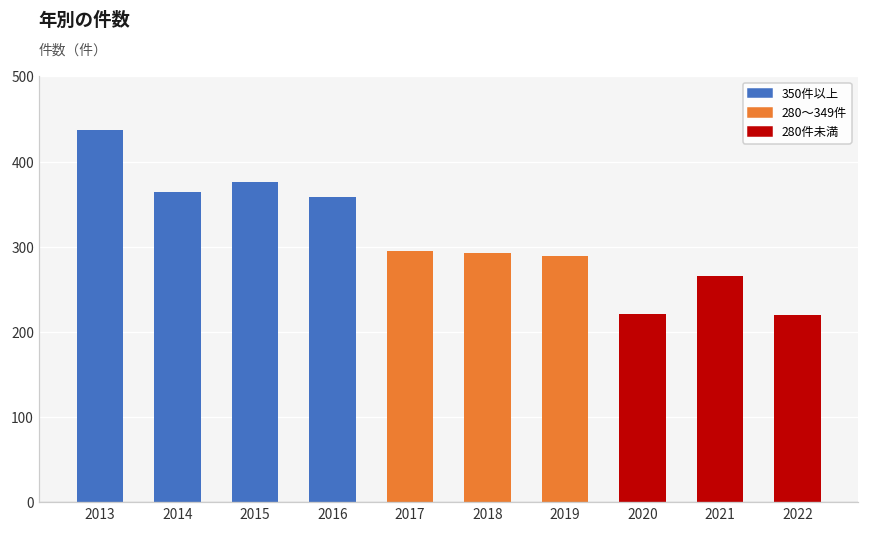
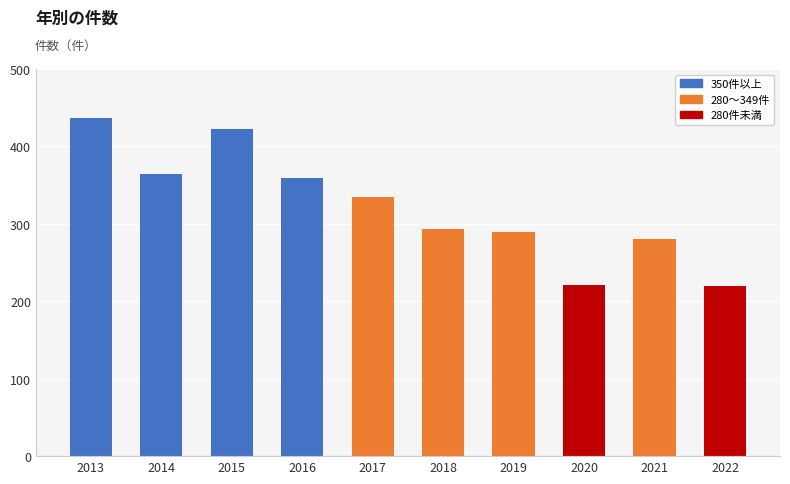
  {
    "2013": 440,
    "2014": 360,
-   "2015": 380,
+   "2015": 420,
    "2016": 360,
-   "2017": 300,
+   "2017": 340,
    "2018": 290,
    "2019": 290,
    "2020": 220,
-   "2021": 270,
+   "2021": 280,
    "2022": 220
  }
